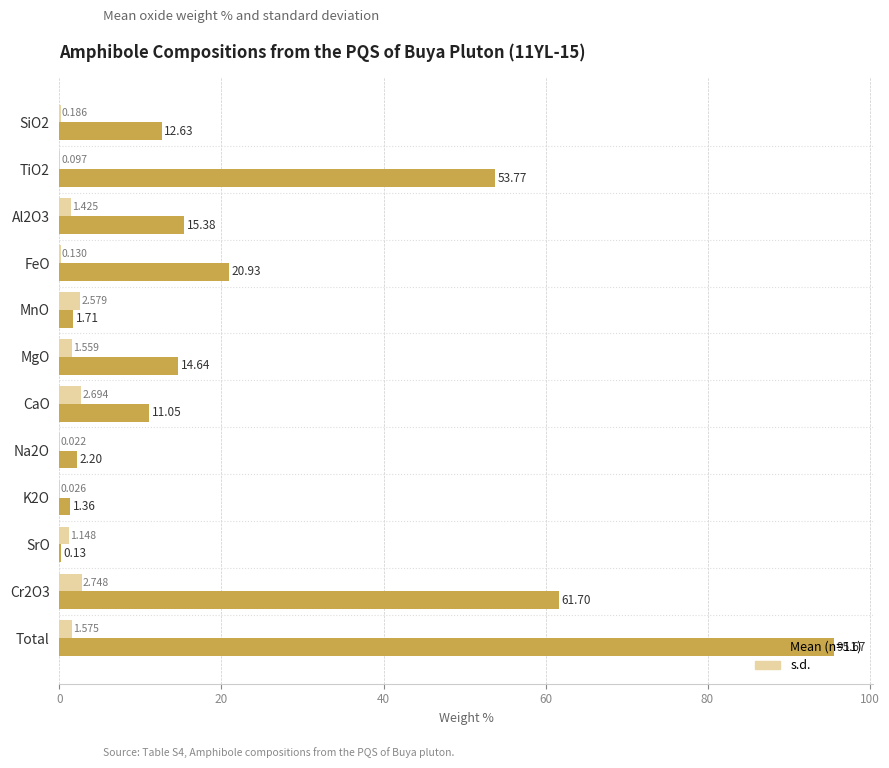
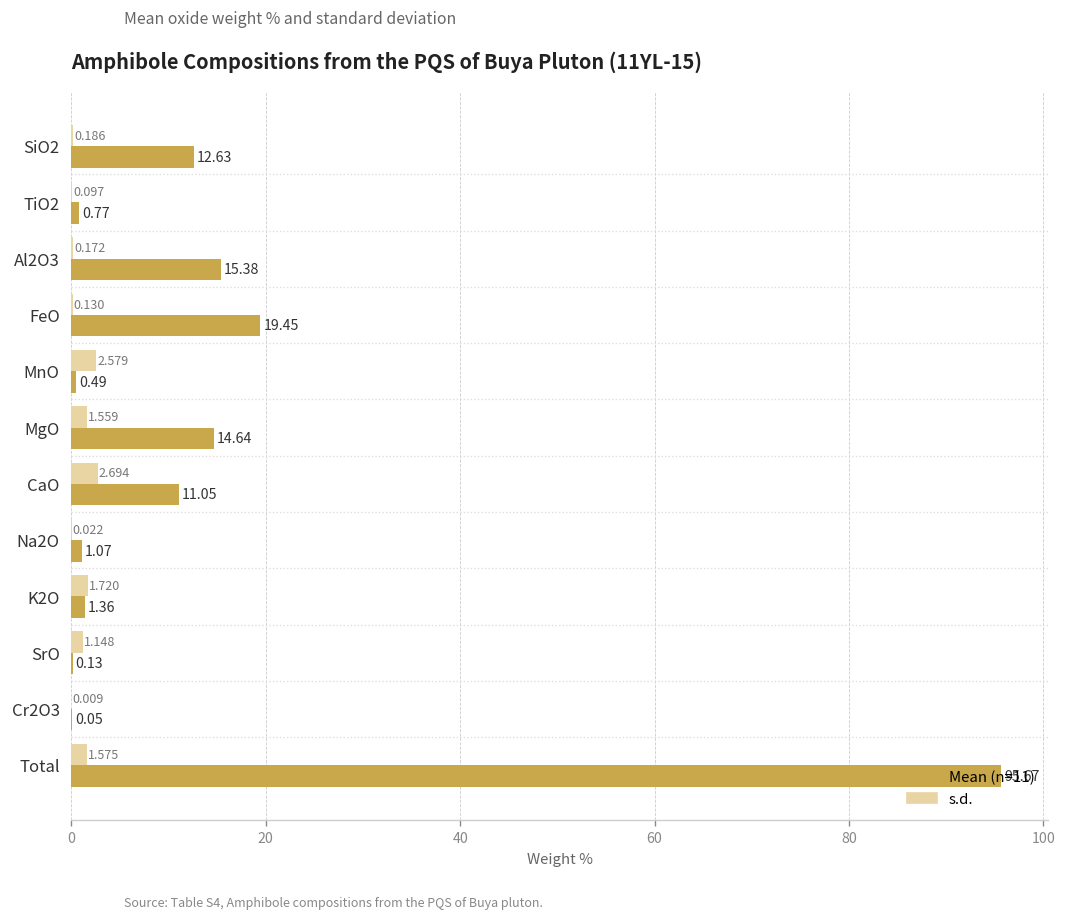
  {
    "Mean (n=11)": {
      "SiO2": 12.63,
-     "TiO2": 53.77,
+     "TiO2": 0.77,
      "Al2O3": 15.38,
-     "FeO": 20.93,
-     "MnO": 1.71,
+     "FeO": 19.45,
+     "MnO": 0.49,
      "MgO": 14.64,
      "CaO": 11.05,
-     "Na2O": 2.20,
+     "Na2O": 1.07,
      "K2O": 1.36,
      "SrO": 0.13,
-     "Cr2O3": 61.70,
+     "Cr2O3": 0.05,
      "Total": 95.67
    },
    "s.d.": {
      "SiO2": 0.186,
      "TiO2": 0.097,
-     "Al2O3": 1.425,
+     "Al2O3": 0.172,
      "FeO": 0.130,
      "MnO": 2.579,
      "MgO": 1.559,
      "CaO": 2.694,
      "Na2O": 0.022,
-     "K2O": 0.026,
+     "K2O": 1.720,
      "SrO": 1.148,
-     "Cr2O3": 2.748,
+     "Cr2O3": 0.009,
      "Total": 1.575
    }
  }
